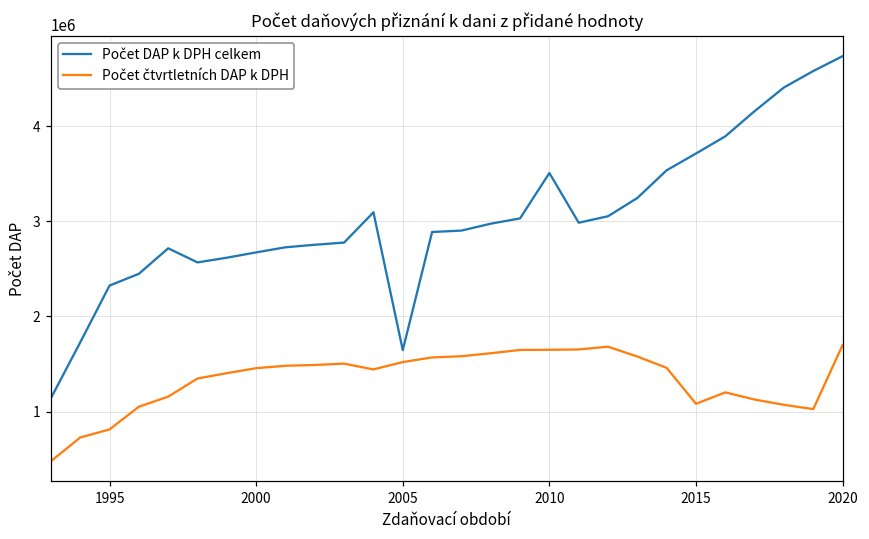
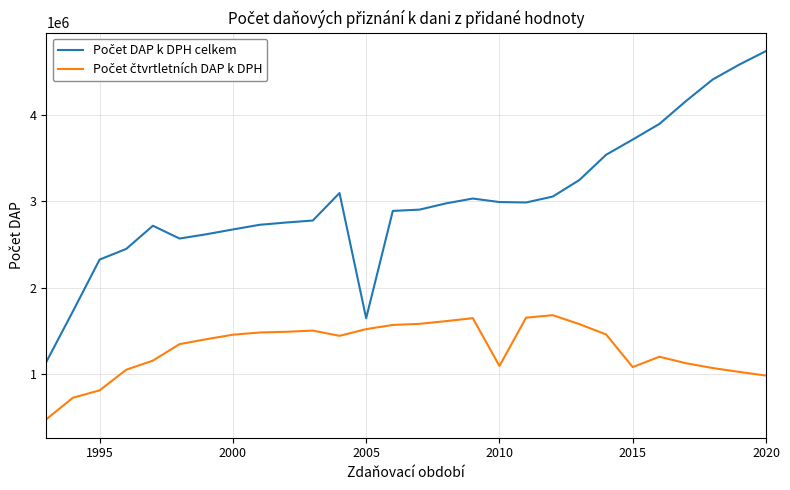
  {
    "Počet DAP k DPH celkem": {
      "1995": 2300000,
      "2000": 2700000,
      "2005": 1600000,
-     "2010": 3500000,
+     "2010": 3000000,
      "2015": 3700000,
      "2020": 4700000
    },
    "Počet čtvrtletních DAP k DPH": {
      "1995": 800000,
      "2000": 1500000,
      "2005": 1500000,
-     "2010": 1600000,
+     "2010": 1100000,
      "2015": 1100000,
-     "2020": 1700000
+     "2020": 1000000
    }
  }
